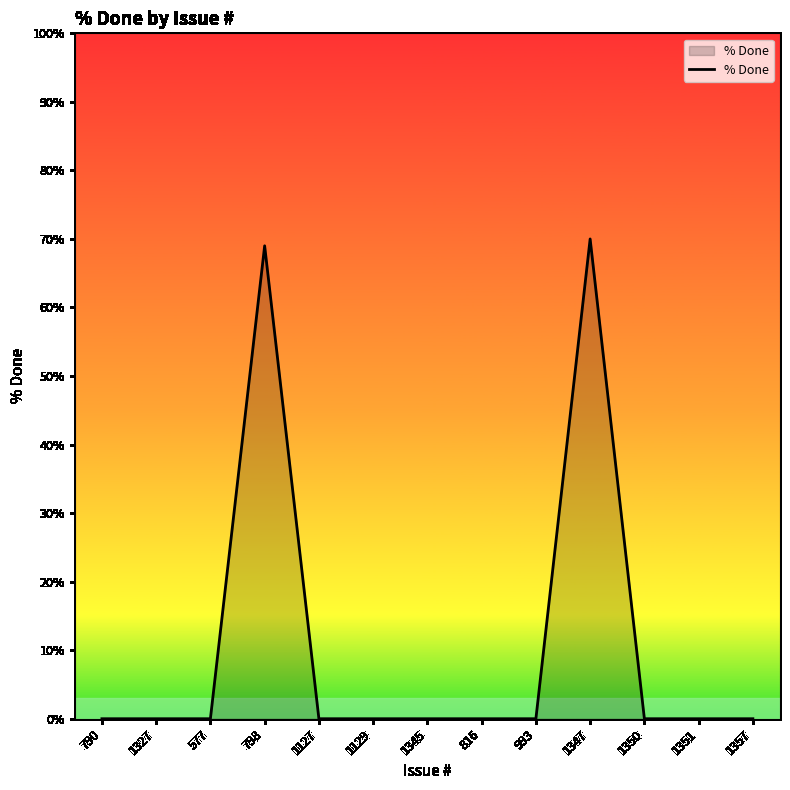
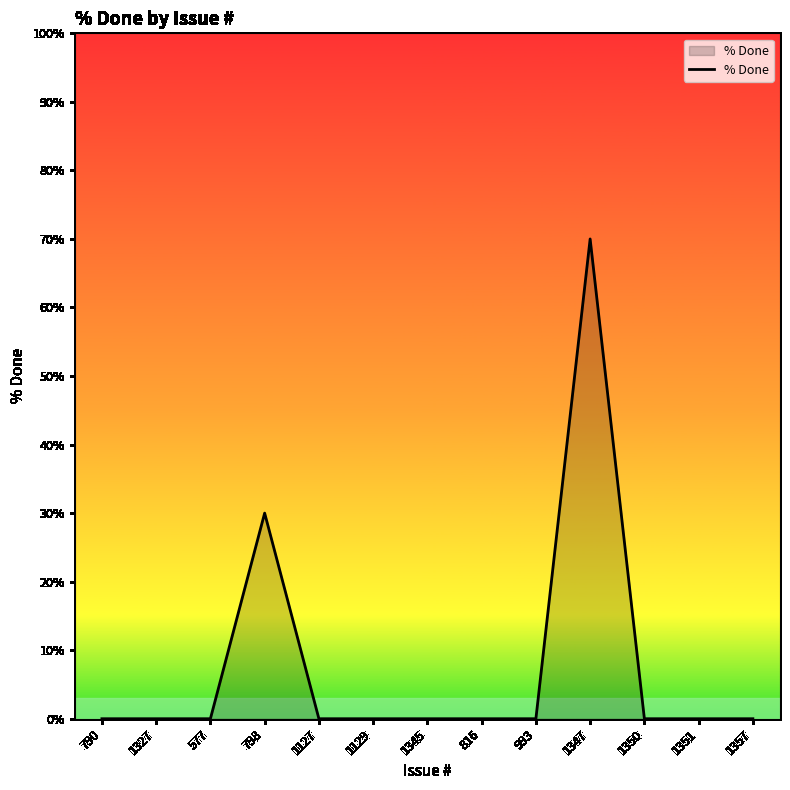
  {
-   "798": "69%",
+   "798": "30%",
    "1347": "70%"
  }
